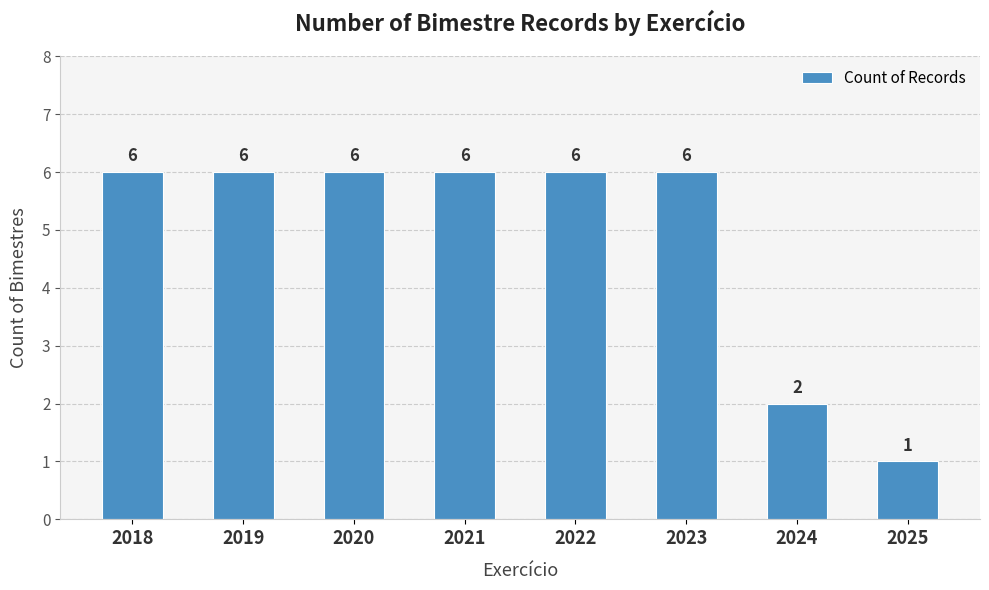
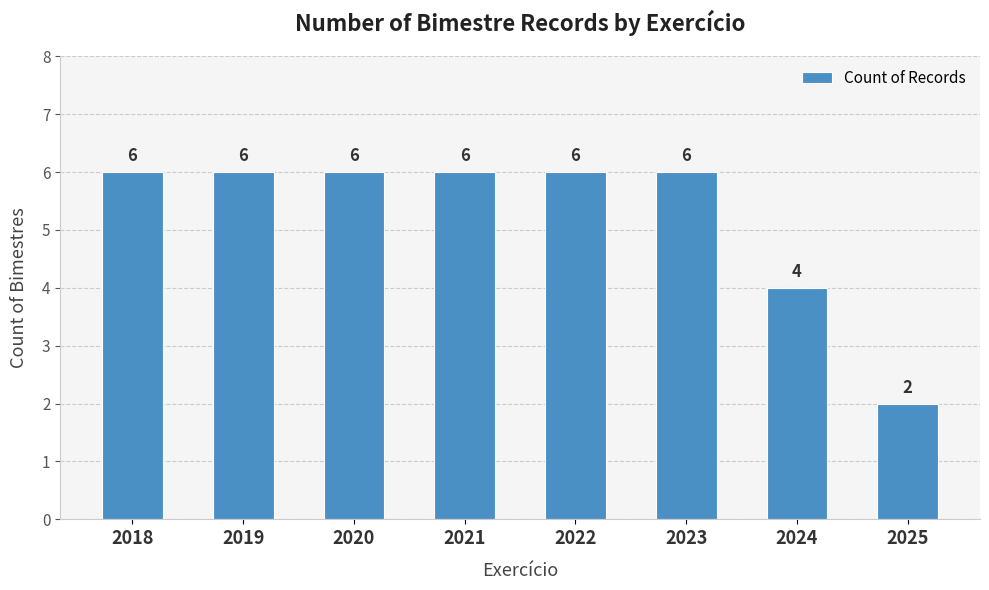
  {
    "2018": 6,
    "2019": 6,
    "2020": 6,
    "2021": 6,
    "2022": 6,
    "2023": 6,
-   "2024": 2,
-   "2025": 1
+   "2024": 4,
+   "2025": 2
  }
